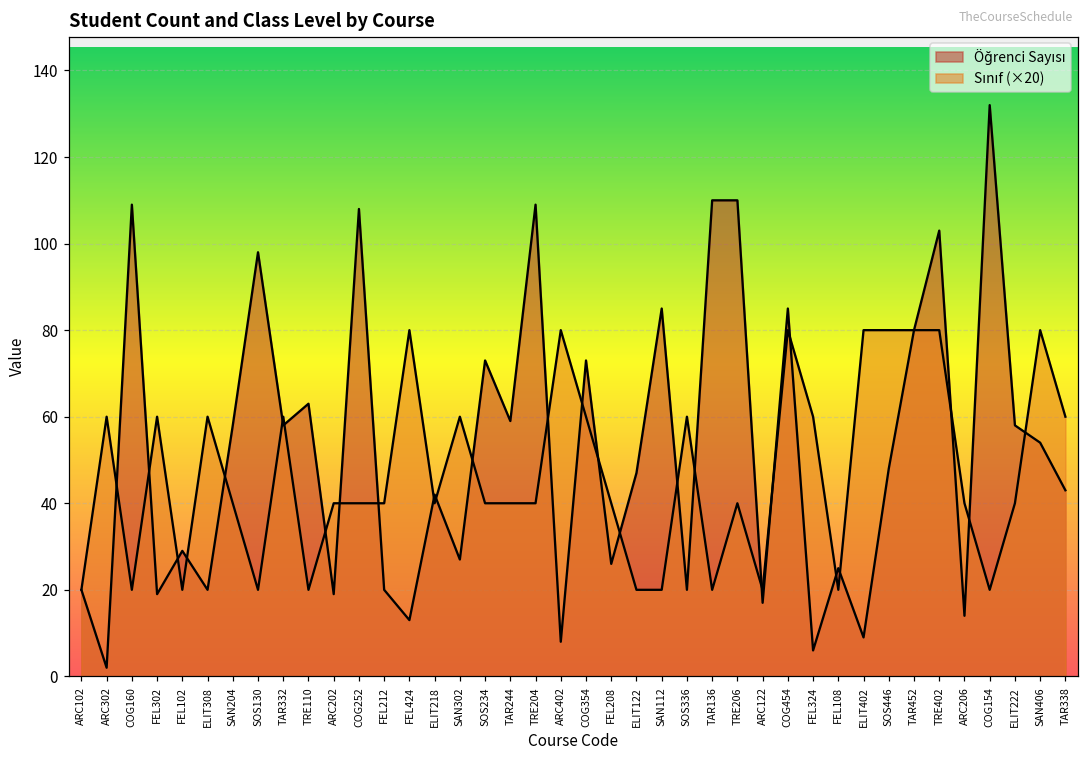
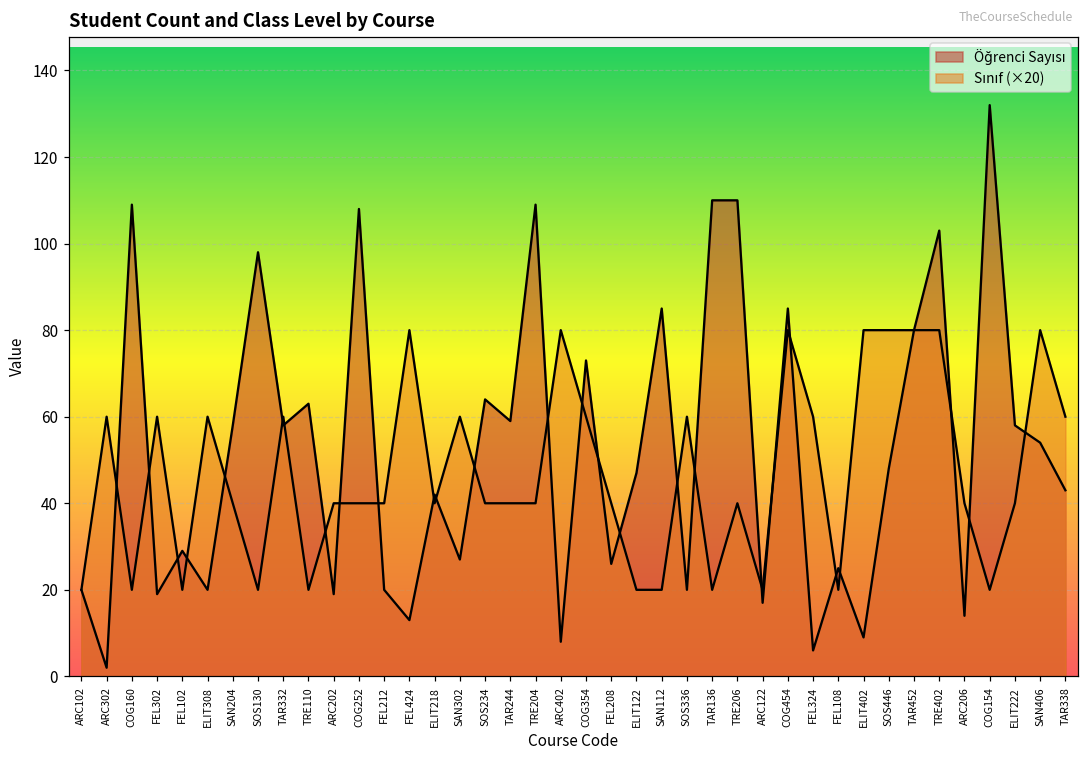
  {
    "Öğrenci Sayısı": {
      "ARC302": 2,
      "COG160": 109,
      "FEL302": 19,
      "FEL102": 29,
      "ELIT308": 20,
      "SAN204": 58,
      "SOS130": 98,
      "TAR332": 58,
      "TRE110": 63,
      "ARC202": 19,
      "COG252": 108,
      "FEL212": 20,
      "FEL424": 13,
      "ELIT218": 42,
      "SAN302": 27,
-     "SOS234": 73,
+     "SOS234": 64,
      "TAR244": 59,
      "TRE204": 109,
      "ARC402": 8,
      "COG354": 73,
      "FEL208": 26,
      "ELIT122": 47,
      "SAN112": 85,
      "SOS336": 20,
      "TAR136": 110,
      "TRE206": 110,
      "ARC122": 17,
      "COG454": 85,
      "FEL324": 6,
      "FEL108": 25,
      "ELIT402": 9,
      "SOS446": 48,
      "TRE402": 103,
      "ARC206": 14,
      "COG154": 132,
      "ELIT222": 58,
      "SAN406": 54,
      "TAR338": 43
    },
    "Sınıf (×20)": {
      "ARC302": 60,
      "COG160": 20,
      "FEL302": 60,
      "FEL102": 20,
      "ELIT308": 60,
      "SAN204": 40,
      "SOS130": 20,
      "TAR332": 60,
      "TRE110": 20,
      "ARC202": 40,
      "COG252": 40,
      "FEL212": 40,
      "FEL424": 80,
      "ELIT218": 40,
      "SAN302": 60,
      "SOS234": 40,
      "TAR244": 40,
      "TRE204": 40,
      "ARC402": 80,
      "COG354": 60,
      "FEL208": 40,
      "ELIT122": 20,
      "SAN112": 20,
      "SOS336": 60,
      "TAR136": 20,
      "TRE206": 40,
      "ARC122": 20,
      "COG454": 80,
      "FEL324": 60,
      "FEL108": 20,
      "ELIT402": 80,
      "SOS446": 80,
      "TRE402": 80,
      "ARC206": 40,
      "COG154": 20,
      "ELIT222": 40,
      "SAN406": 80,
      "TAR338": 60
    }
  }
